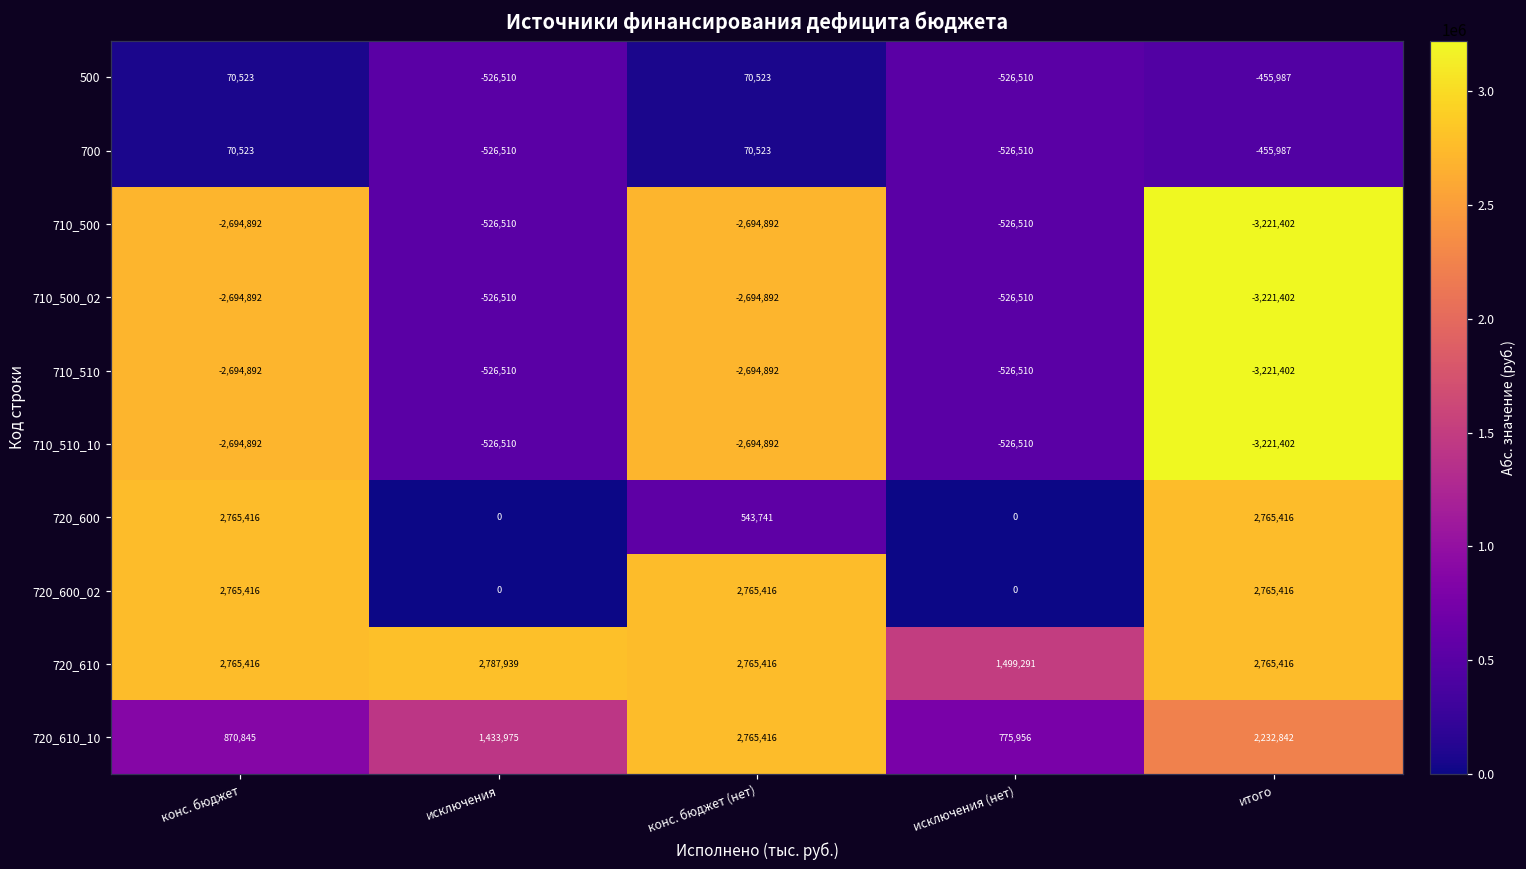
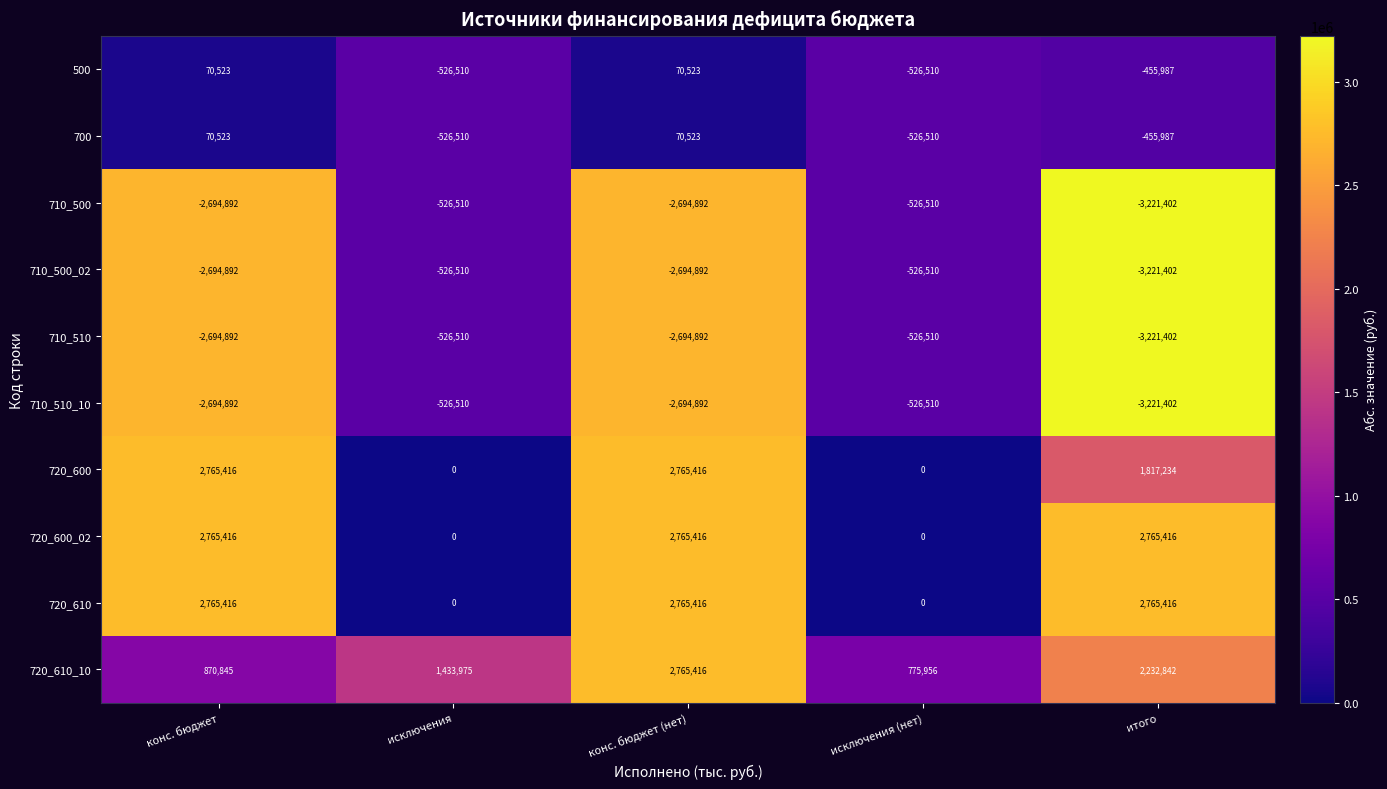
  {
    "500": {
      "конс. бюджет": "70,523",
      "исключения": "-526,510",
      "конс. бюджет (нет)": "70,523",
      "исключения (нет)": "-526,510",
      "итого": "-455,987"
    },
    "700": {
      "конс. бюджет": "70,523",
      "исключения": "-526,510",
      "конс. бюджет (нет)": "70,523",
      "исключения (нет)": "-526,510",
      "итого": "-455,987"
    },
    "710_500": {
      "конс. бюджет": "-2,694,892",
      "исключения": "-526,510",
      "конс. бюджет (нет)": "-2,694,892",
      "исключения (нет)": "-526,510",
      "итого": "-3,221,402"
    },
    "710_500_02": {
      "конс. бюджет": "-2,694,892",
      "исключения": "-526,510",
      "конс. бюджет (нет)": "-2,694,892",
      "исключения (нет)": "-526,510",
      "итого": "-3,221,402"
    },
    "710_510": {
      "конс. бюджет": "-2,694,892",
      "исключения": "-526,510",
      "конс. бюджет (нет)": "-2,694,892",
      "исключения (нет)": "-526,510",
      "итого": "-3,221,402"
    },
    "710_510_10": {
      "конс. бюджет": "-2,694,892",
      "исключения": "-526,510",
      "конс. бюджет (нет)": "-2,694,892",
      "исключения (нет)": "-526,510",
      "итого": "-3,221,402"
    },
    "720_600": {
      "конс. бюджет": "2,765,416",
      "исключения": "0",
-     "конс. бюджет (нет)": "543,741",
+     "конс. бюджет (нет)": "2,765,416",
      "исключения (нет)": "0",
-     "итого": "2,765,416"
+     "итого": "1,817,234"
    },
    "720_600_02": {
      "конс. бюджет": "2,765,416",
      "исключения": "0",
      "конс. бюджет (нет)": "2,765,416",
      "исключения (нет)": "0",
      "итого": "2,765,416"
    },
    "720_610": {
      "конс. бюджет": "2,765,416",
-     "исключения": "2,787,939",
+     "исключения": "0",
      "конс. бюджет (нет)": "2,765,416",
-     "исключения (нет)": "1,499,291",
+     "исключения (нет)": "0",
      "итого": "2,765,416"
    },
    "720_610_10": {
      "конс. бюджет": "870,845",
      "исключения": "1,433,975",
      "конс. бюджет (нет)": "2,765,416",
      "исключения (нет)": "775,956",
      "итого": "2,232,842"
    }
  }
